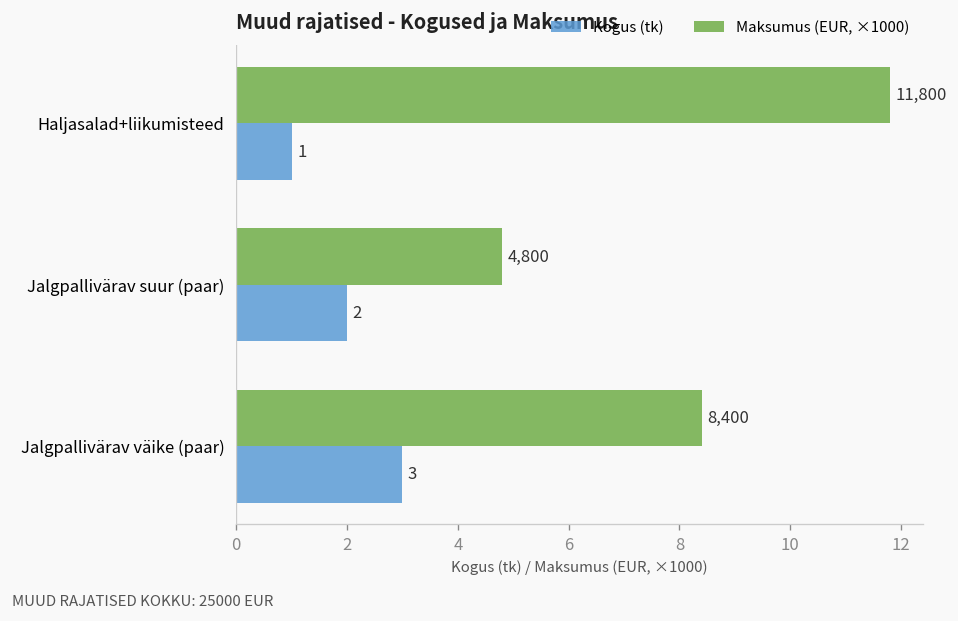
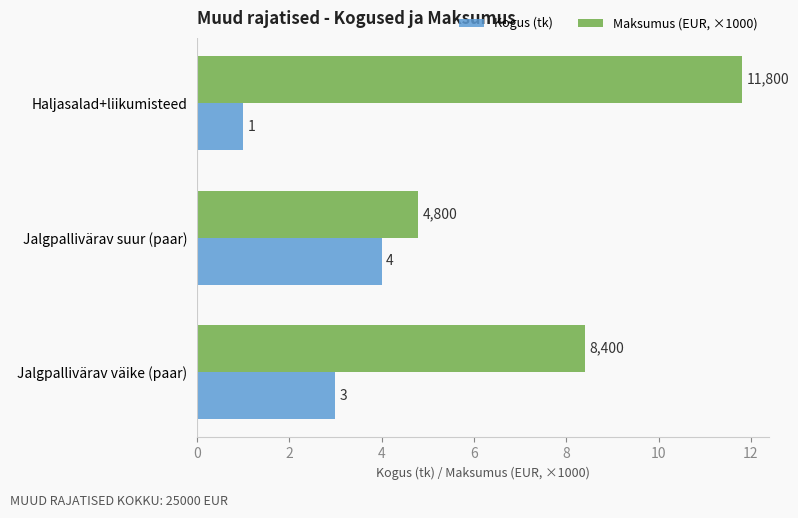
  {
    "Kogus (tk)": {
      "Haljasalad+liikumisteed": 1,
-     "Jalgpallivärav suur (paar)": 2,
+     "Jalgpallivärav suur (paar)": 4,
      "Jalgpallivärav väike (paar)": 3
    }
  }
